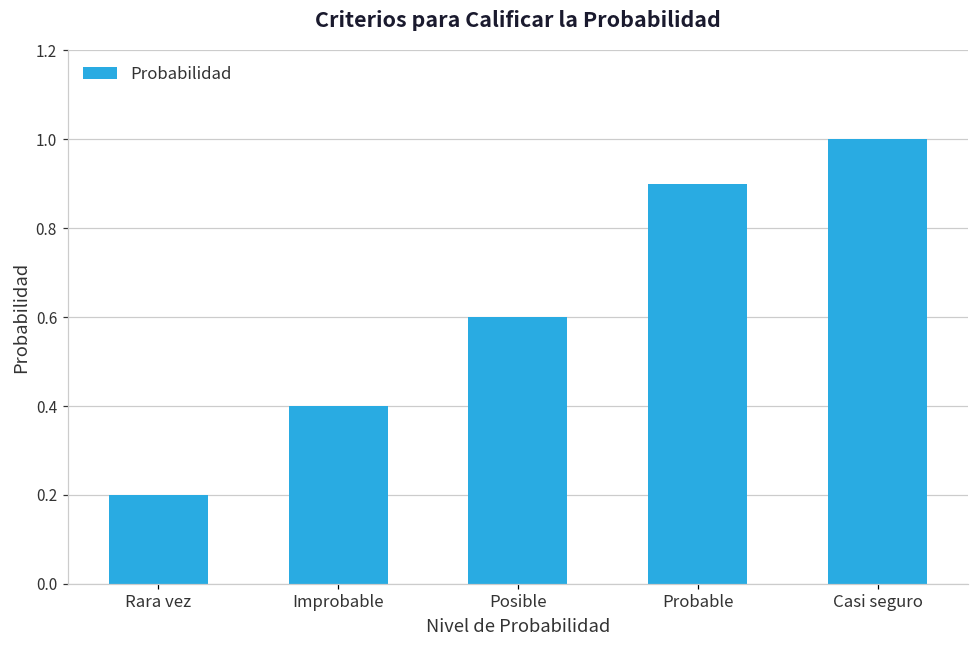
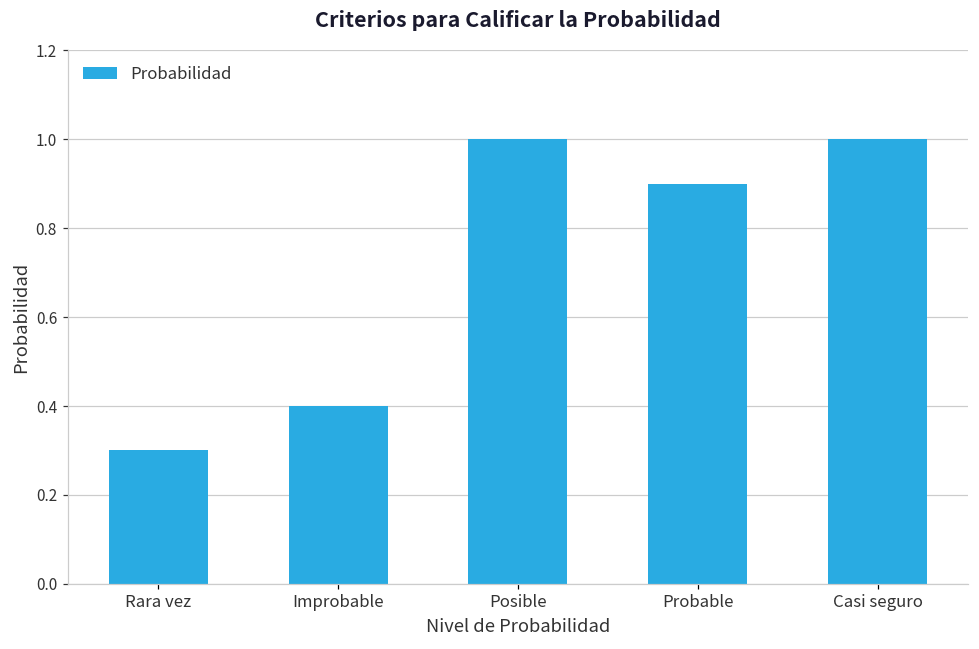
  {
-   "Rara vez": 0.2,
+   "Rara vez": 0.3,
    "Improbable": 0.4,
-   "Posible": 0.6,
+   "Posible": 1.0,
    "Probable": 0.9,
    "Casi seguro": 1.0
  }
